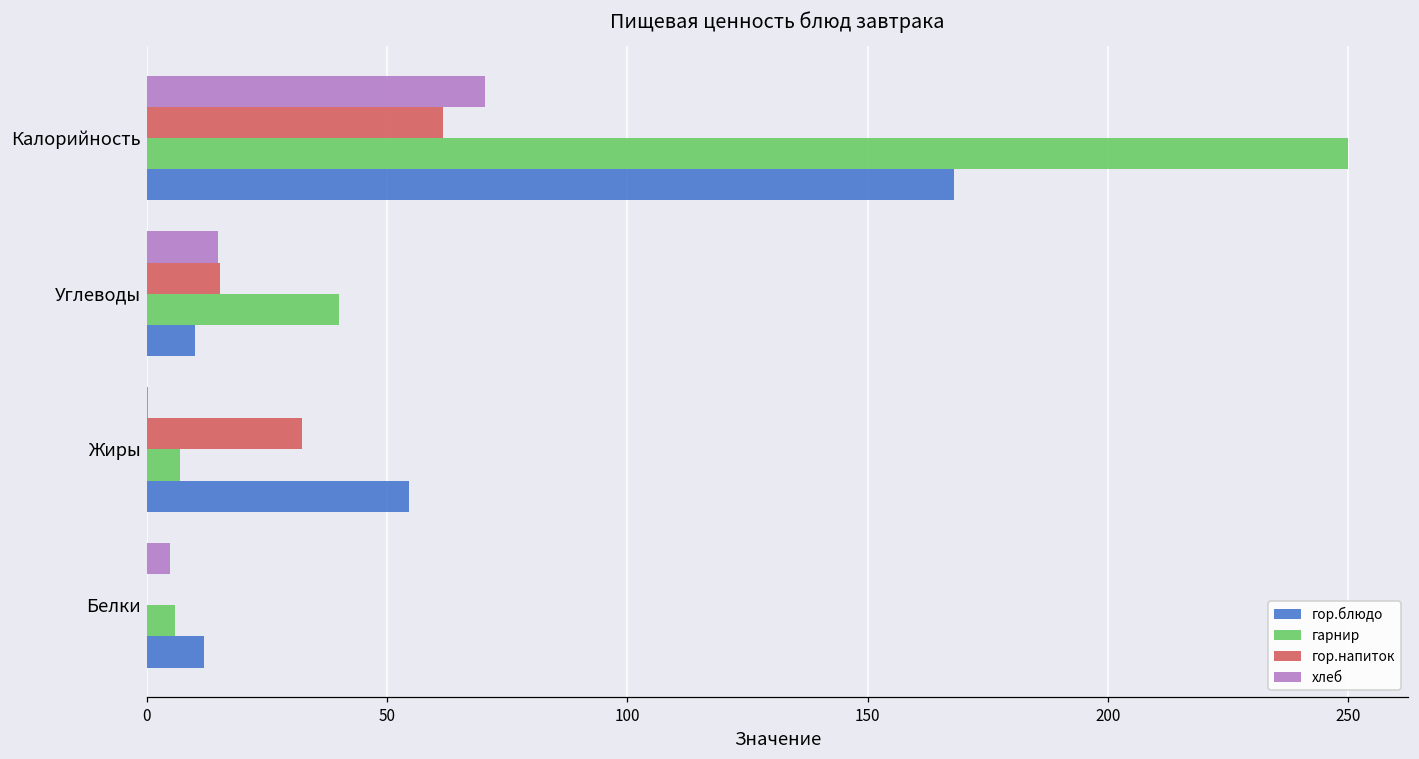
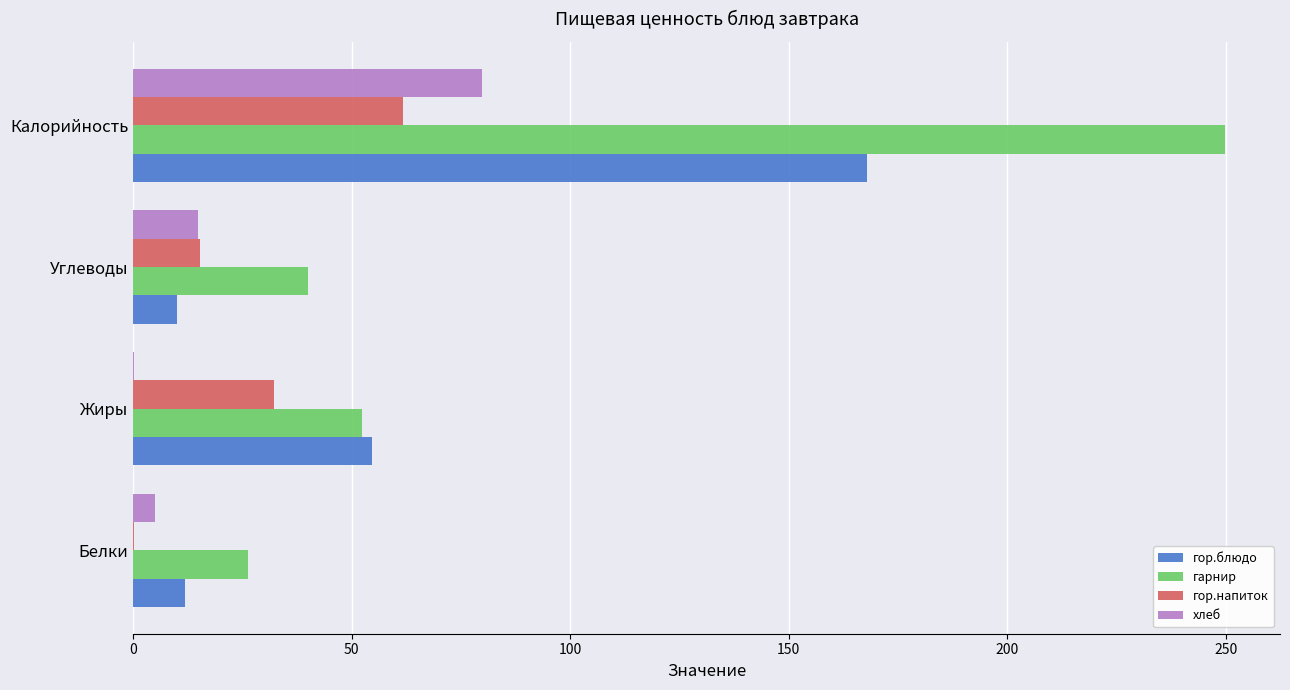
  {
    "гор.блюдо": {
      "Калорийность": 168,
      "Углеводы": 10,
      "Жиры": 55,
      "Белки": 12
    },
    "гарнир": {
      "Калорийность": 250,
      "Углеводы": 40,
-     "Жиры": 7,
-     "Белки": 6
+     "Жиры": 52,
+     "Белки": 26
    },
    "гор.напиток": {
      "Калорийность": 62,
      "Углеводы": 15,
      "Жиры": 32
    },
    "хлеб": {
-     "Калорийность": 71,
+     "Калорийность": 80,
      "Углеводы": 15,
      "Белки": 5
    }
  }
